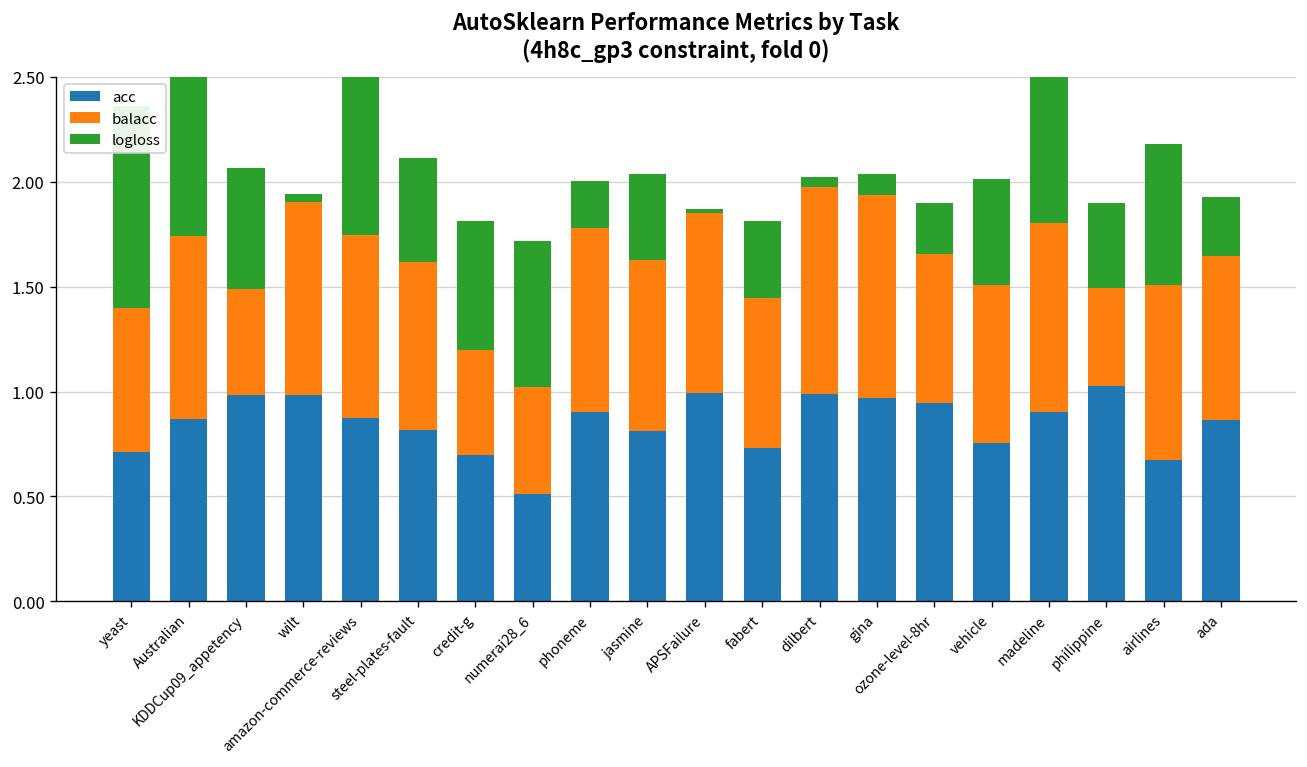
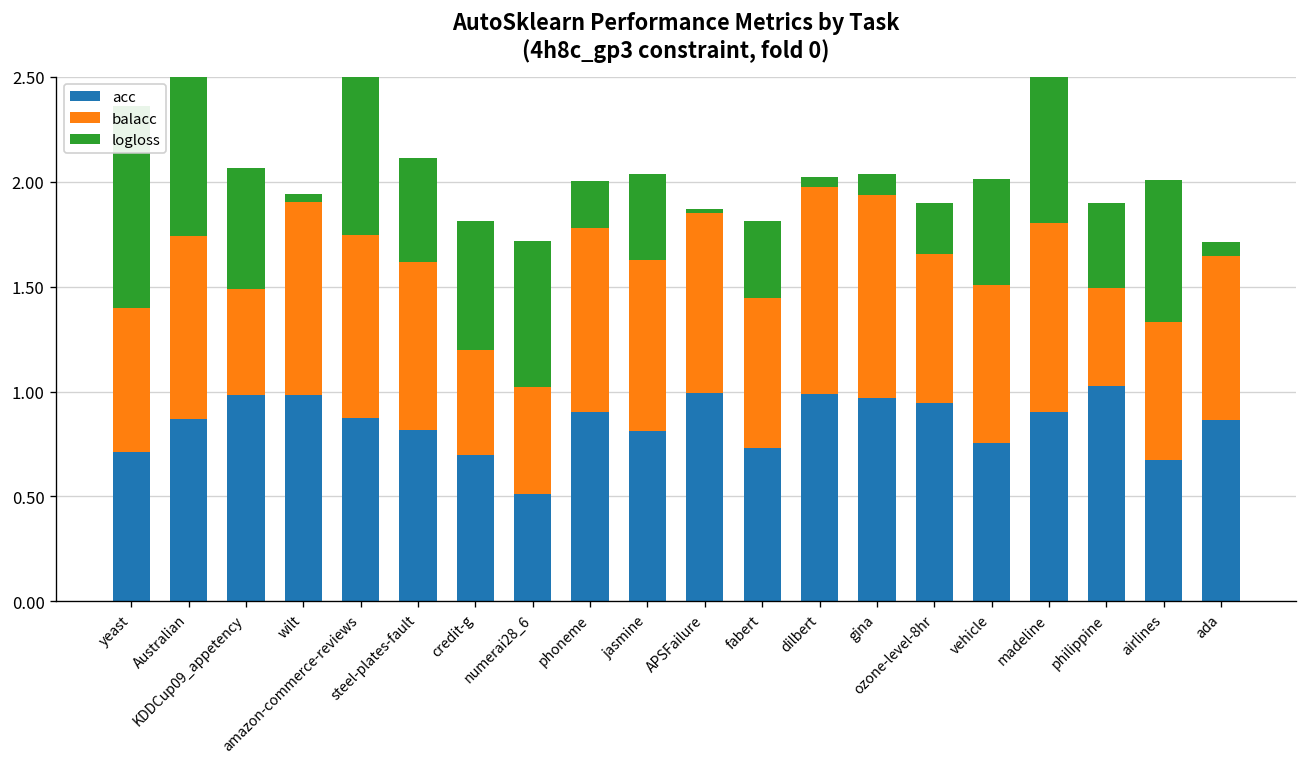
  {
    "acc": {
      "yeast": 0.71,
      "Australian": 0.87,
      "KDDCup09_appetency": 0.98,
      "wilt": 0.99,
      "amazon-commerce-reviews": 0.87,
      "steel-plates-fault": 0.82,
      "credit-g": 0.70,
      "numerai28_6": 0.51,
      "phoneme": 0.90,
      "jasmine": 0.81,
      "APSFailure": 0.99,
      "fabert": 0.73,
      "dilbert": 0.99,
      "gina": 0.97,
      "ozone-level-8hr": 0.94,
      "vehicle": 0.75,
      "madeline": 0.90,
      "philippine": 1.02,
      "airlines": 0.67,
      "ada": 0.87
    },
    "balacc": {
      "yeast": 0.68,
      "Australian": 0.87,
      "KDDCup09_appetency": 0.51,
      "wilt": 0.92,
      "amazon-commerce-reviews": 0.87,
      "steel-plates-fault": 0.80,
      "credit-g": 0.50,
      "numerai28_6": 0.51,
      "phoneme": 0.88,
      "jasmine": 0.81,
      "APSFailure": 0.86,
      "fabert": 0.71,
      "dilbert": 0.99,
      "gina": 0.97,
      "ozone-level-8hr": 0.71,
      "vehicle": 0.76,
      "madeline": 0.90,
      "philippine": 0.47,
-     "airlines": 0.83,
+     "airlines": 0.66,
      "ada": 0.78
    },
    "logloss": {
      "KDDCup09_appetency": 0.58,
      "wilt": 0.04,
      "steel-plates-fault": 0.50,
      "credit-g": 0.61,
      "numerai28_6": 0.69,
      "phoneme": 0.23,
      "jasmine": 0.41,
      "APSFailure": 0.02,
      "fabert": 0.37,
      "dilbert": 0.05,
      "gina": 0.10,
      "ozone-level-8hr": 0.25,
      "vehicle": 0.50,
      "philippine": 0.40,
      "airlines": 0.67,
-     "ada": 0.28
+     "ada": 0.07
    }
  }
